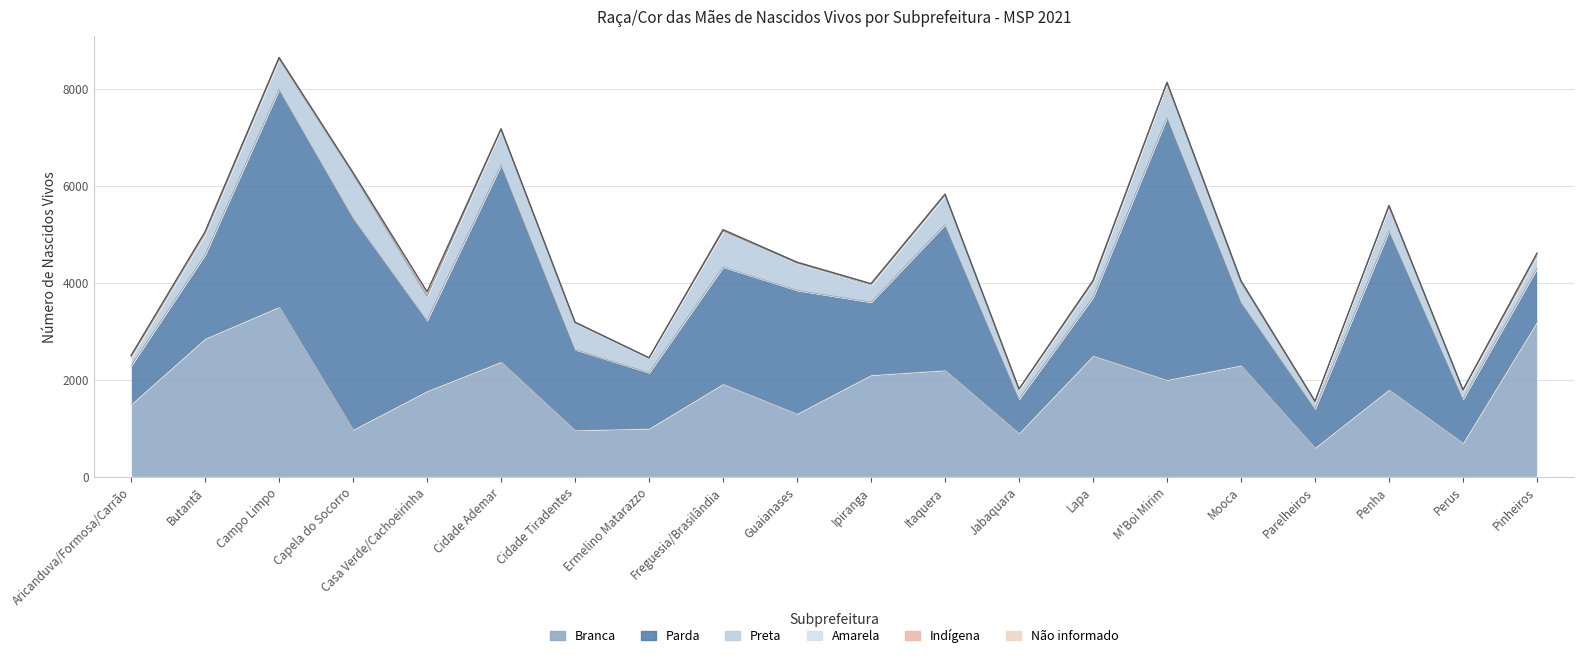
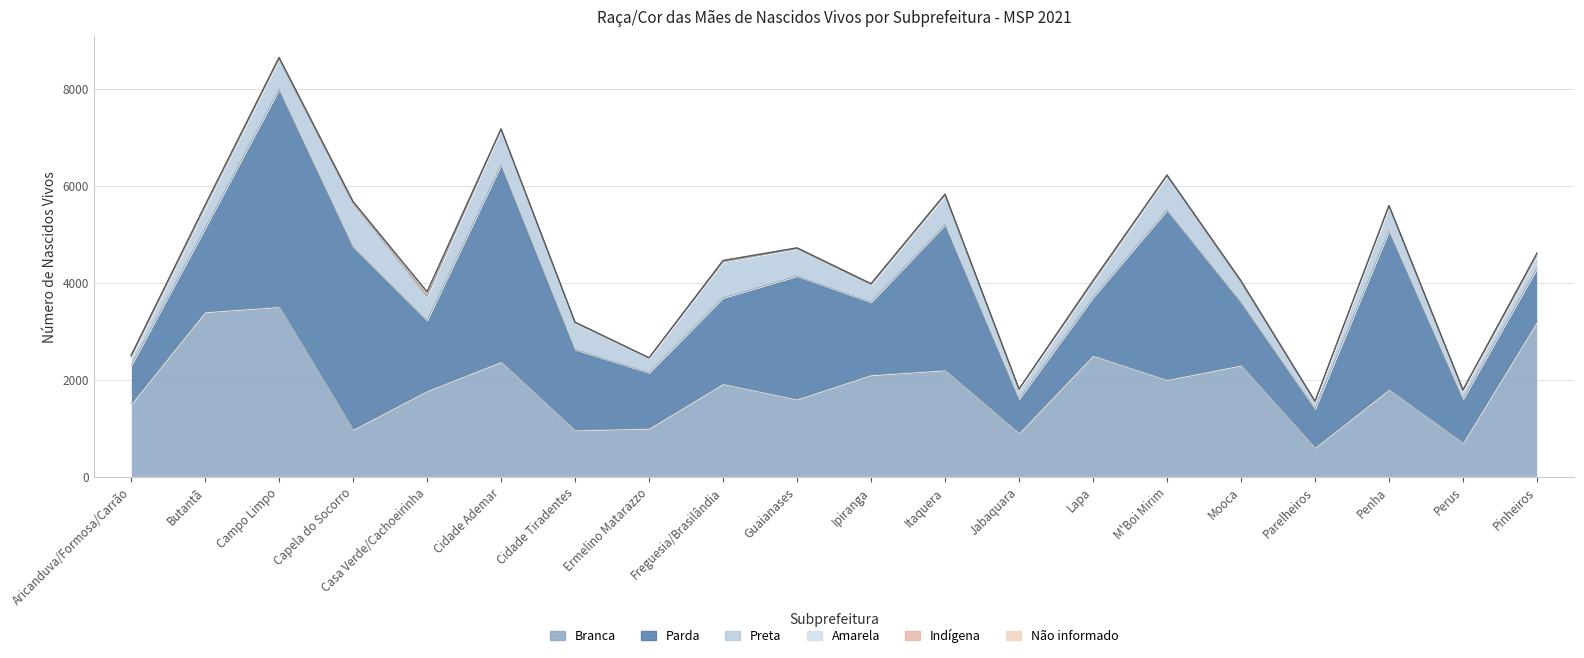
  {
    "Branca": {
      "Aricanduva/Formosa/Carrão": 1500,
-     "Butantã": 2900,
+     "Butantã": 3400,
      "Campo Limpo": 3500,
      "Capela do Socorro": 1000,
      "Casa Verde/Cachoeirinha": 1800,
      "Cidade Ademar": 2400,
      "Cidade Tiradentes": 1000,
      "Ermelino Matarazzo": 1000,
      "Freguesia/Brasilândia": 1900,
-     "Guaianases": 1300,
+     "Guaianases": 1600,
      "Ipiranga": 2100,
      "Itaquera": 2200,
      "Jabaquara": 900,
      "Lapa": 2500,
      "M'Boi Mirim": 2000,
      "Mooca": 2300,
      "Parelheiros": 600,
      "Penha": 1800,
      "Perus": 700,
      "Pinheiros": 3200
    },
    "Parda": {
      "Aricanduva/Formosa/Carrão": 800,
      "Butantã": 1700,
      "Campo Limpo": 4500,
-     "Capela do Socorro": 4400,
+     "Capela do Socorro": 3800,
      "Casa Verde/Cachoeirinha": 1500,
      "Cidade Ademar": 4100,
      "Cidade Tiradentes": 1700,
      "Ermelino Matarazzo": 1100,
-     "Freguesia/Brasilândia": 2400,
+     "Freguesia/Brasilândia": 1800,
      "Guaianases": 2500,
      "Ipiranga": 1500,
      "Itaquera": 3000,
      "Jabaquara": 700,
      "Lapa": 1200,
-     "M'Boi Mirim": 5400,
+     "M'Boi Mirim": 3500,
      "Mooca": 1300,
      "Parelheiros": 800,
      "Penha": 3300,
      "Perus": 900,
      "Pinheiros": 1100
    }
  }
